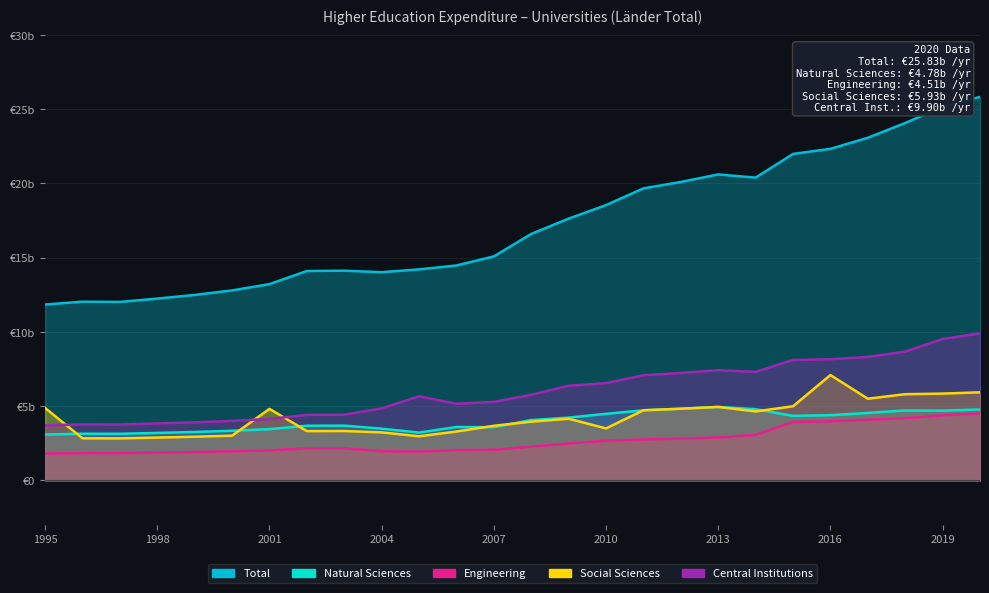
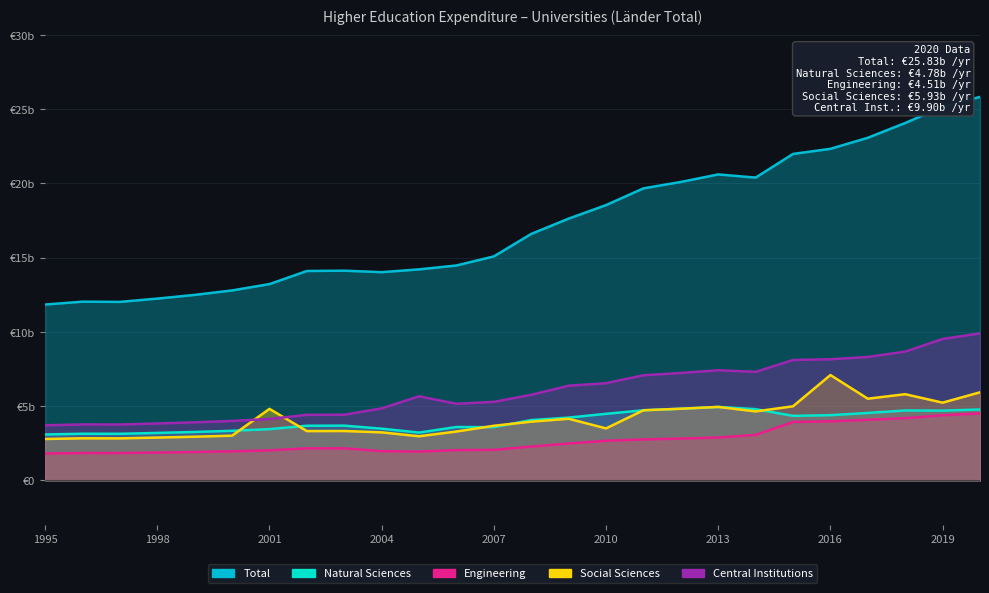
  {
    "Social Sciences": {
-     "1995": "€4.9b",
+     "1995": "€2.8b",
      "1998": "€2.9b",
      "2001": "€4.8b",
      "2004": "€3.2b",
      "2010": "€3.5b",
      "2016": "€7.1b",
-     "2019": "€5.8b"
+     "2019": "€5.2b"
    }
  }
